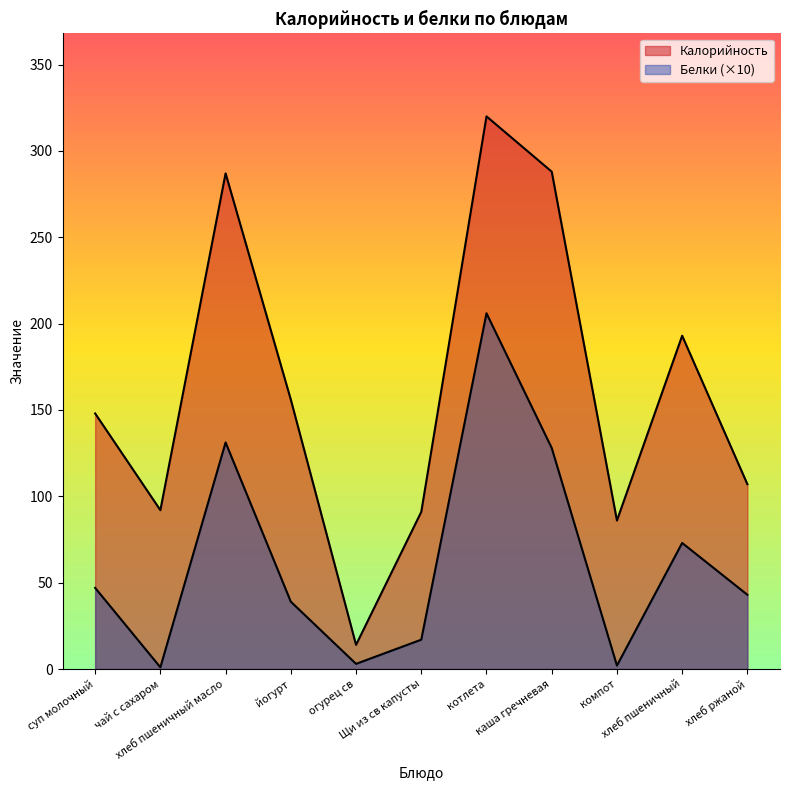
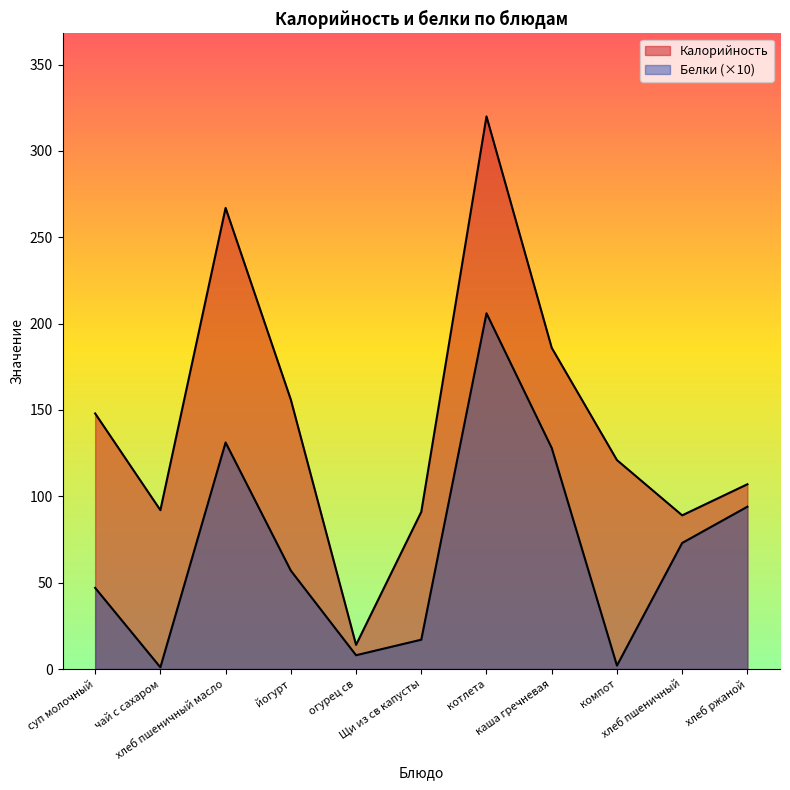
  {
    "Калорийность": {
      "суп молочный": 148,
      "чай с сахаром": 92,
-     "хлеб пшеничный масло": 287,
+     "хлеб пшеничный масло": 267,
      "йогурт": 156,
      "огурец св": 14,
      "Щи из св капусты": 91,
      "котлета": 320,
-     "каша гречневая": 288,
-     "компот": 86,
-     "хлеб пшеничный": 193,
+     "каша гречневая": 186,
+     "компот": 121,
+     "хлеб пшеничный": 89,
      "хлеб ржаной": 107
    },
    "Белки (×10)": {
      "суп молочный": 47,
      "чай с сахаром": 1,
      "хлеб пшеничный масло": 131,
-     "йогурт": 39,
-     "огурец св": 3,
+     "йогурт": 57,
+     "огурец св": 8,
      "Щи из св капусты": 17,
      "котлета": 206,
      "каша гречневая": 128,
      "компот": 2,
      "хлеб пшеничный": 73,
-     "хлеб ржаной": 43
+     "хлеб ржаной": 94
    }
  }
